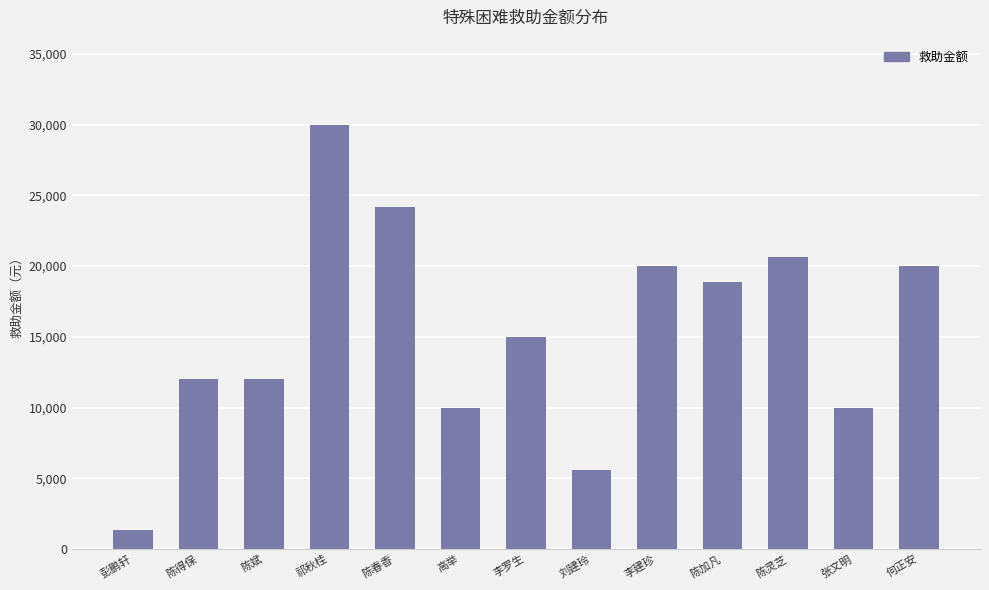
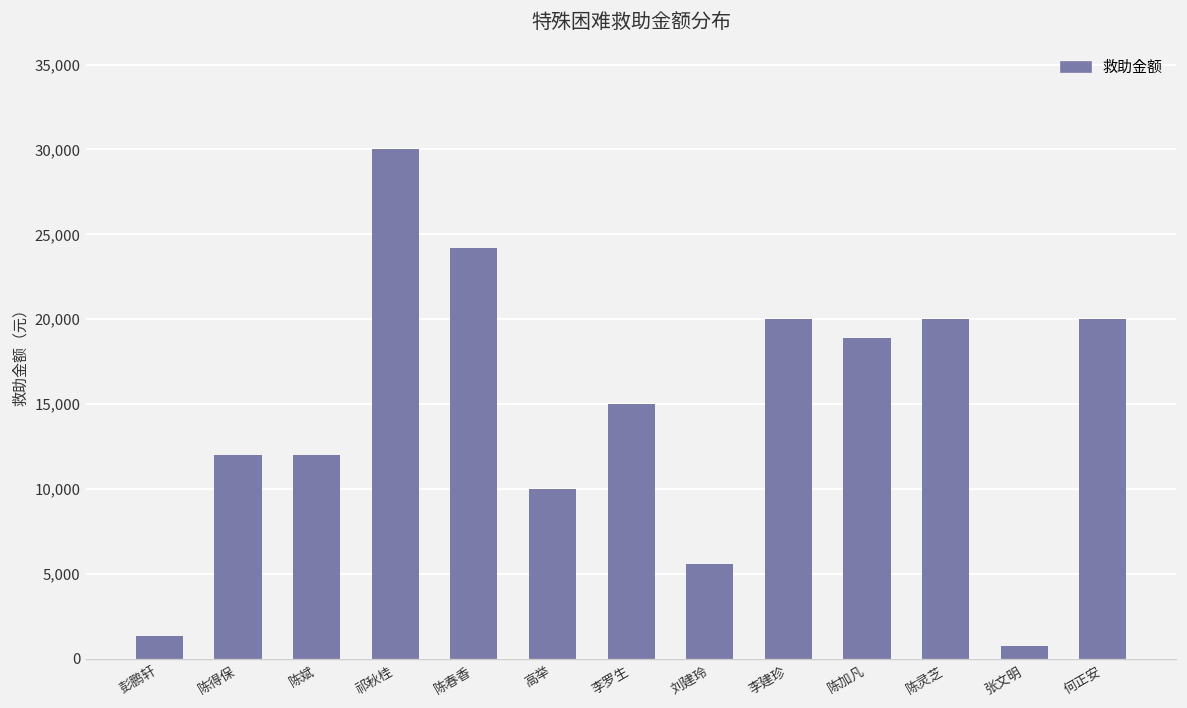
  {
    "彭鹏轩": "1,400",
    "陈得保": "12,000",
    "陈斌": "12,000",
    "祁秋桂": "30,000",
    "陈春香": "24,200",
    "高举": "10,000",
    "李罗生": "15,000",
    "刘建玲": "5,600",
    "李建珍": "20,000",
    "陈加凡": "18,900",
-   "陈灵芝": "20,600",
-   "张文明": "10,000",
+   "陈灵芝": "20,000",
+   "张文明": "800",
    "何正安": "20,000"
  }
